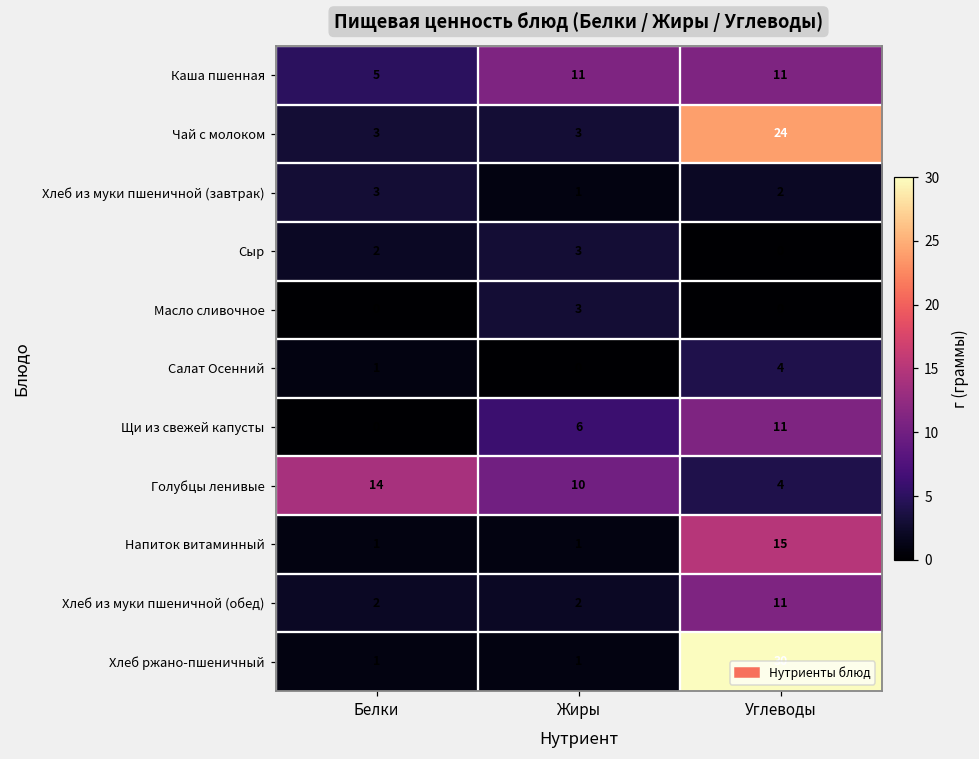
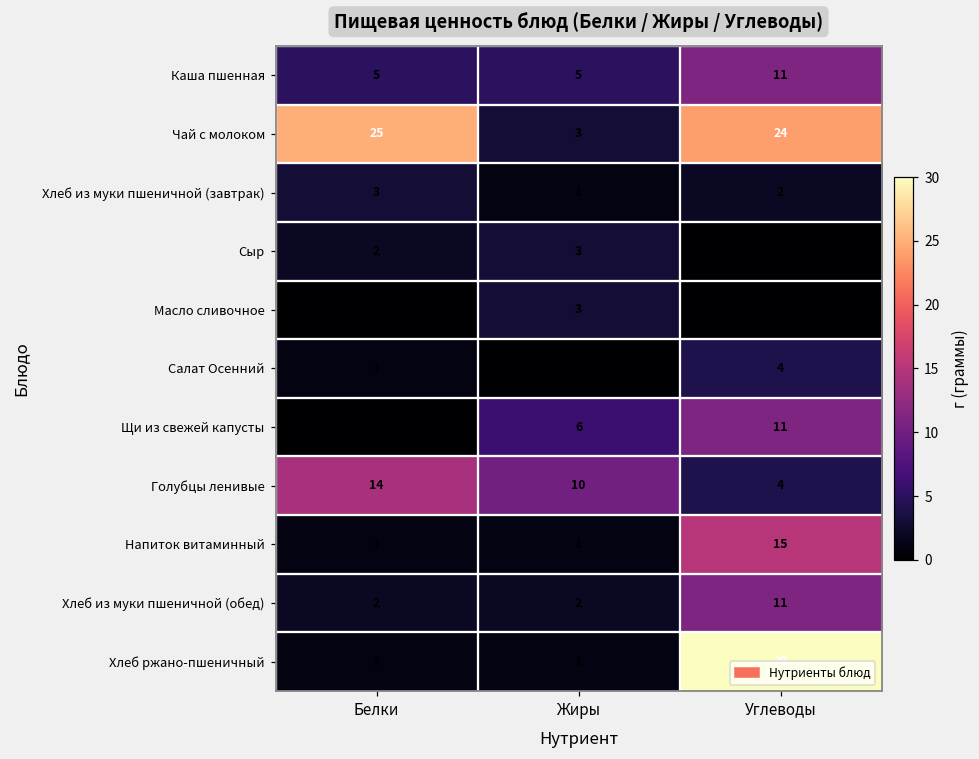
  {
    "Каша пшенная": {
      "Белки": 5,
-     "Жиры": 11,
+     "Жиры": 5,
      "Углеводы": 11
    },
    "Чай с молоком": {
-     "Белки": 3,
+     "Белки": 25,
      "Жиры": 3,
      "Углеводы": 24
    },
    "Хлеб из муки пшеничной (завтрак)": {
      "Белки": 3
    },
    "Сыр": {
      "Жиры": 3
    },
    "Масло сливочное": {
      "Жиры": 3
    },
    "Салат Осенний": {
      "Углеводы": 4
    },
    "Щи из свежей капусты": {
      "Жиры": 6,
      "Углеводы": 11
    },
    "Голубцы ленивые": {
      "Белки": 14,
      "Жиры": 10,
      "Углеводы": 4
    },
    "Напиток витаминный": {
      "Углеводы": 15
    },
    "Хлеб из муки пшеничной (обед)": {
      "Углеводы": 11
    }
  }
